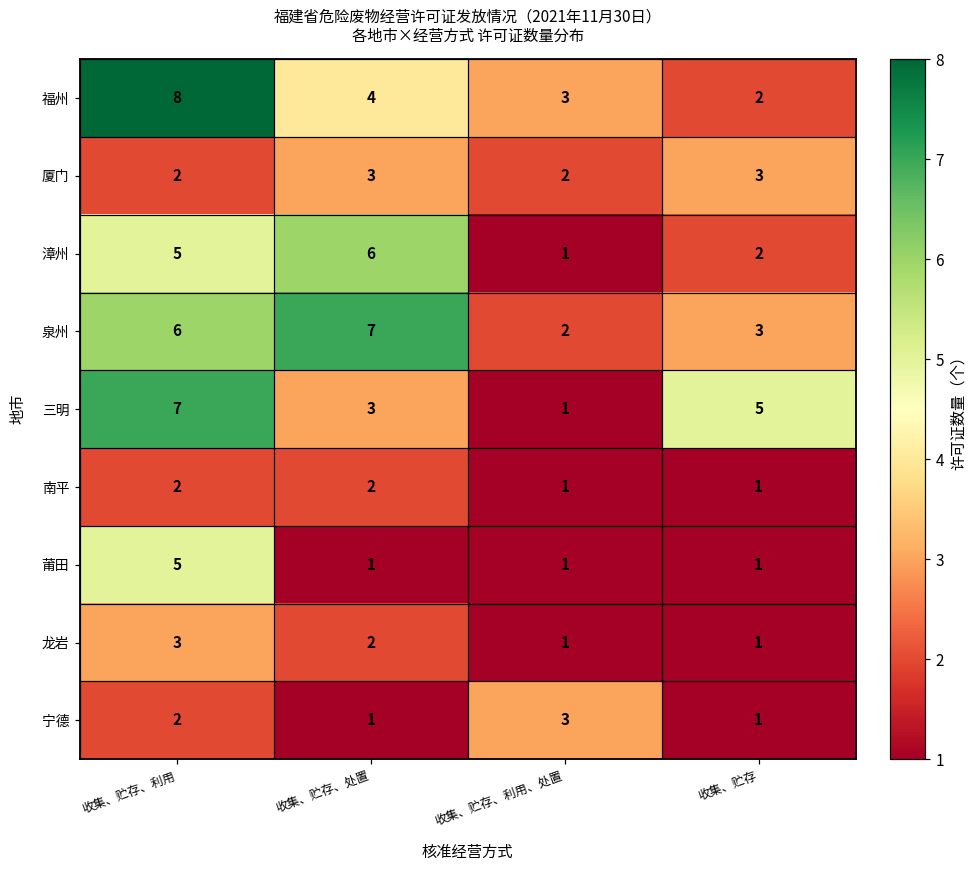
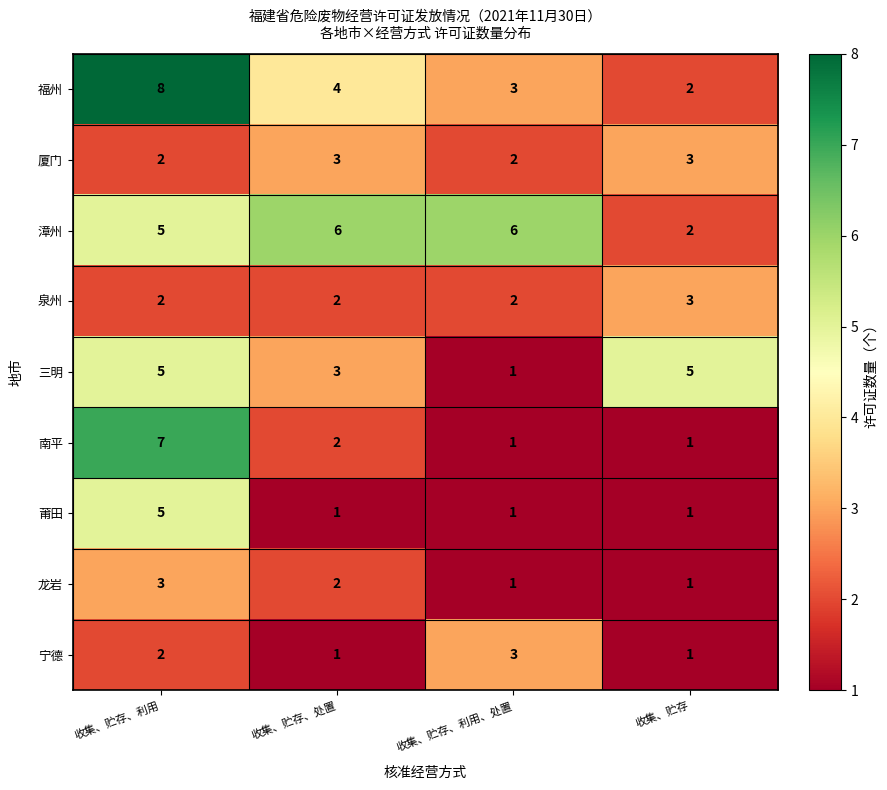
  {
    "福州": {
      "收集、贮存、利用": 8,
      "收集、贮存、处置": 4,
      "收集、贮存、利用、处置": 3,
      "收集、贮存": 2
    },
    "厦门": {
      "收集、贮存、利用": 2,
      "收集、贮存、处置": 3,
      "收集、贮存、利用、处置": 2,
      "收集、贮存": 3
    },
    "漳州": {
      "收集、贮存、利用": 5,
      "收集、贮存、处置": 6,
-     "收集、贮存、利用、处置": 1,
+     "收集、贮存、利用、处置": 6,
      "收集、贮存": 2
    },
    "泉州": {
-     "收集、贮存、利用": 6,
-     "收集、贮存、处置": 7,
+     "收集、贮存、利用": 2,
+     "收集、贮存、处置": 2,
      "收集、贮存、利用、处置": 2,
      "收集、贮存": 3
    },
    "三明": {
-     "收集、贮存、利用": 7,
+     "收集、贮存、利用": 5,
      "收集、贮存、处置": 3,
      "收集、贮存、利用、处置": 1,
      "收集、贮存": 5
    },
    "南平": {
-     "收集、贮存、利用": 2,
+     "收集、贮存、利用": 7,
      "收集、贮存、处置": 2,
      "收集、贮存、利用、处置": 1,
      "收集、贮存": 1
    },
    "莆田": {
      "收集、贮存、利用": 5,
      "收集、贮存、处置": 1,
      "收集、贮存、利用、处置": 1,
      "收集、贮存": 1
    },
    "龙岩": {
      "收集、贮存、利用": 3,
      "收集、贮存、处置": 2,
      "收集、贮存、利用、处置": 1,
      "收集、贮存": 1
    },
    "宁德": {
      "收集、贮存、利用": 2,
      "收集、贮存、处置": 1,
      "收集、贮存、利用、处置": 3,
      "收集、贮存": 1
    }
  }
